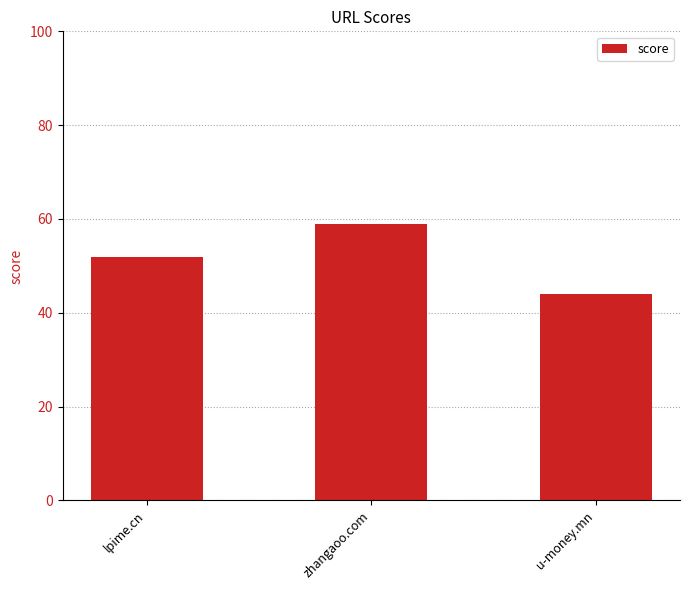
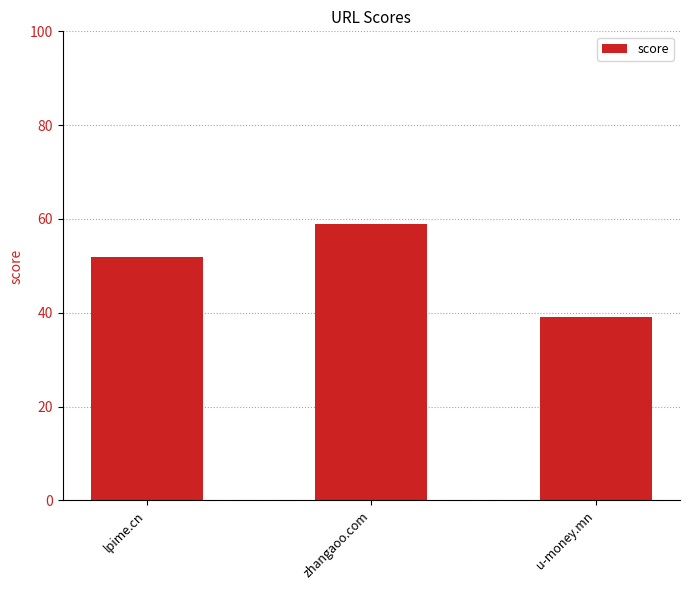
  {
    "lpime.cn": 52,
    "zhangaoo.com": 59,
-   "u-money.mn": 44
+   "u-money.mn": 39
  }
